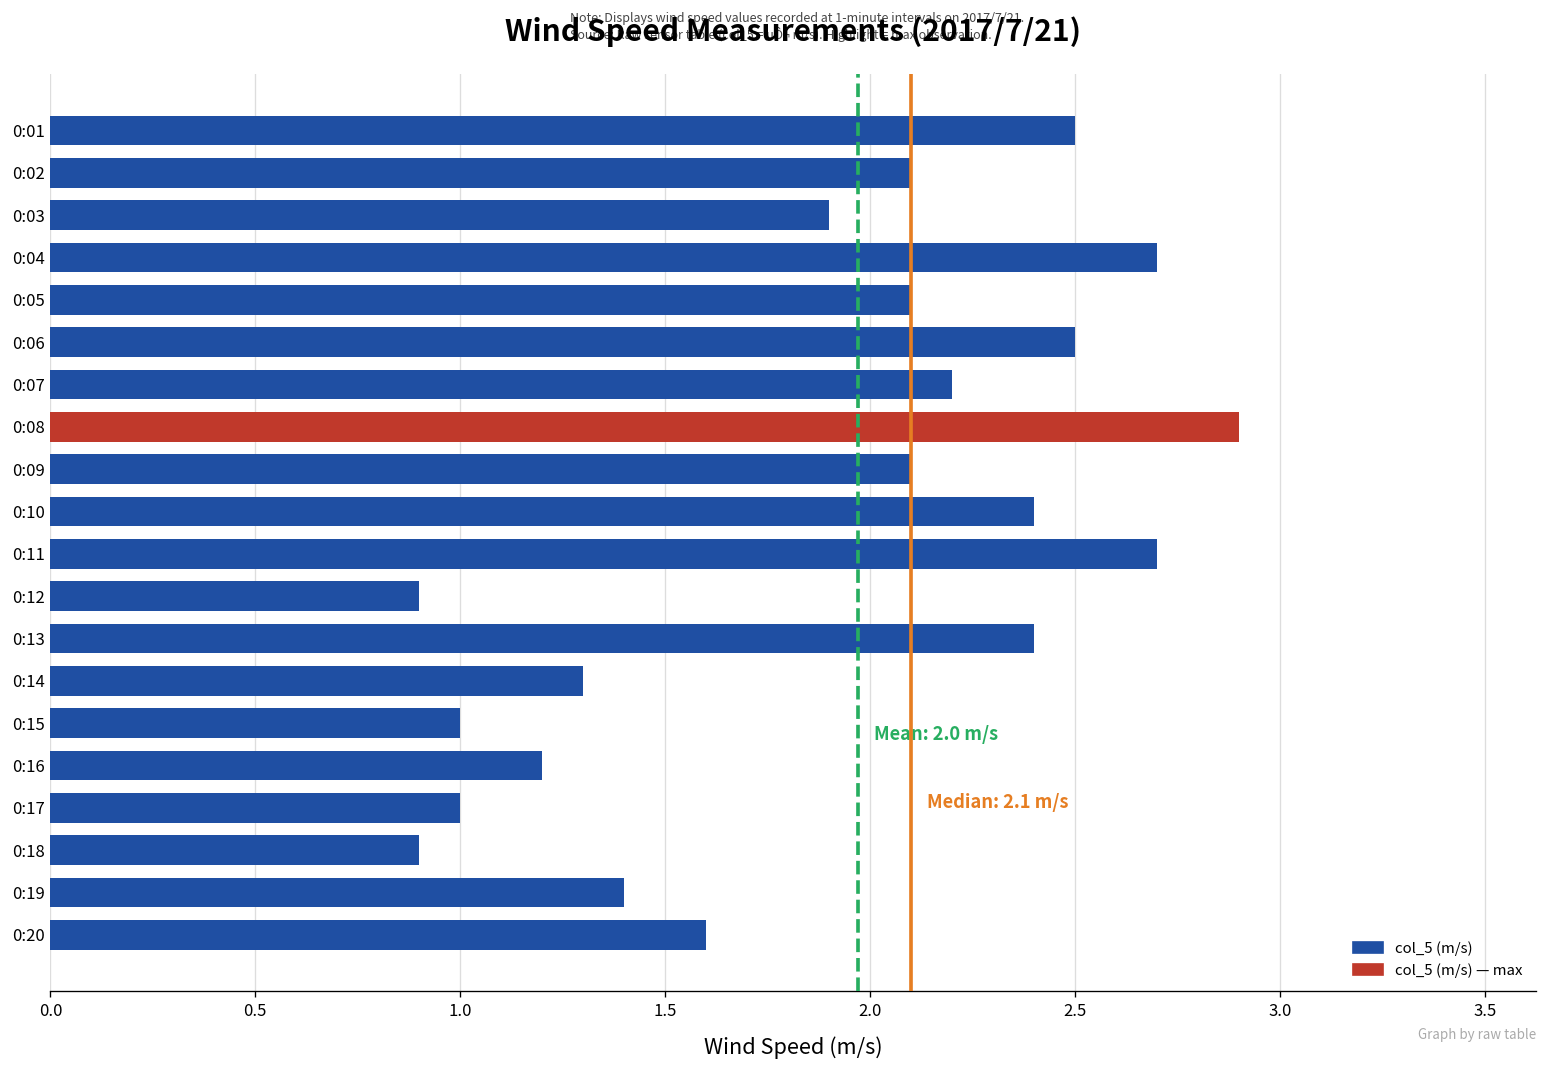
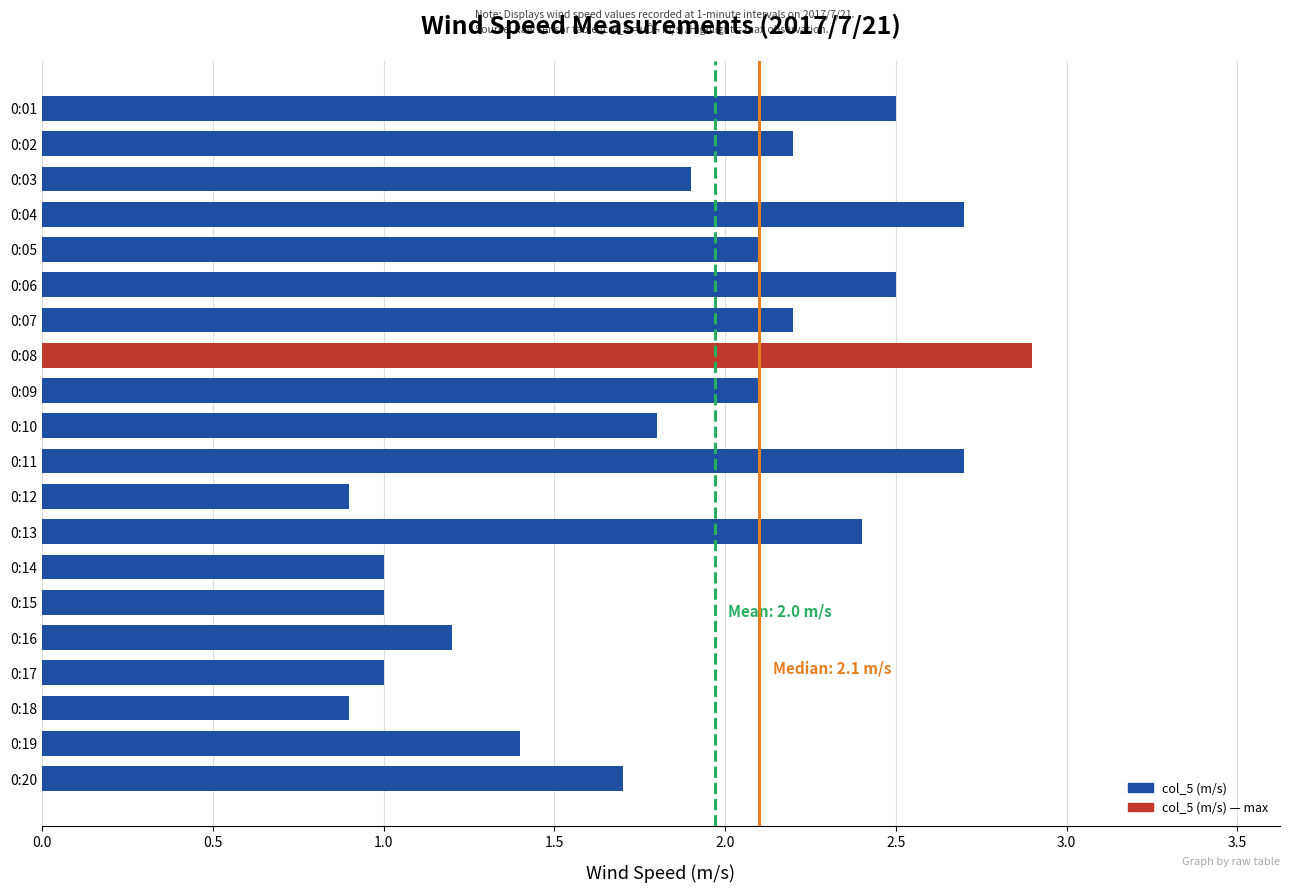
  {
    "0:01": 2.5,
-   "0:02": 2.1,
+   "0:02": 2.2,
    "0:03": 1.9,
    "0:04": 2.7,
    "0:05": 2.1,
    "0:06": 2.5,
    "0:07": 2.2,
    "0:08": 2.9,
    "0:09": 2.1,
-   "0:10": 2.4,
+   "0:10": 1.8,
    "0:11": 2.7,
    "0:12": 0.9,
    "0:13": 2.4,
-   "0:14": 1.3,
+   "0:14": 1.0,
    "0:15": 1.0,
    "0:16": 1.2,
    "0:17": 1.0,
    "0:18": 0.9,
    "0:19": 1.4,
-   "0:20": 1.6
+   "0:20": 1.7
  }
